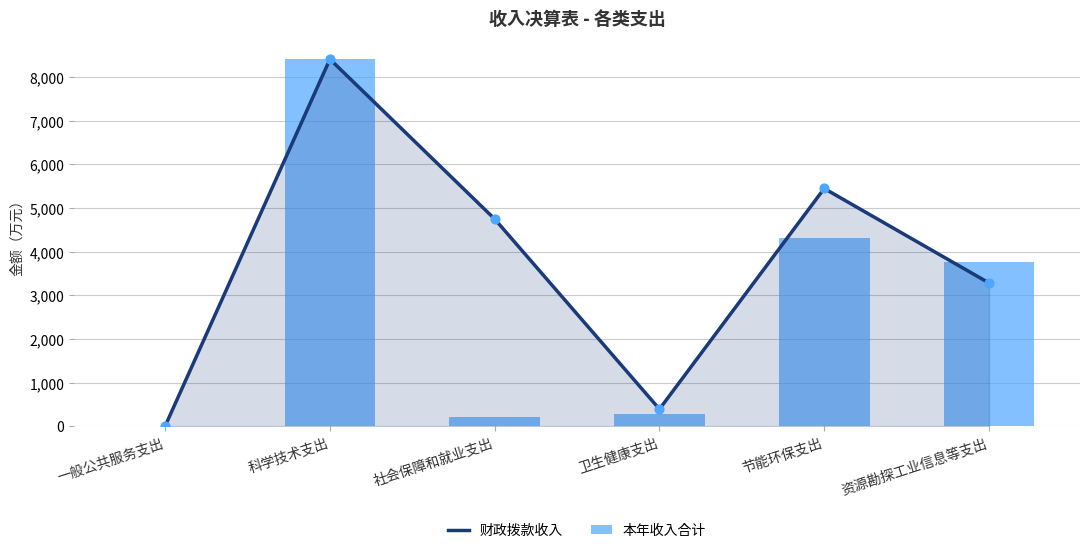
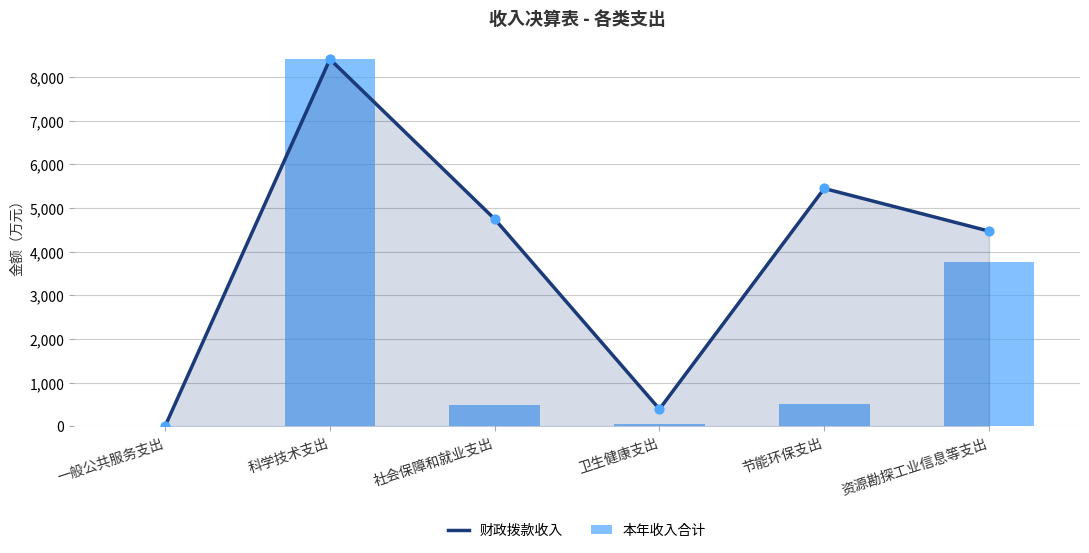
  {
    "财政拨款收入": {
      "一般公共服务支出": "0",
      "科学技术支出": "8,400",
      "社会保障和就业支出": "4,700",
      "卫生健康支出": "400",
      "节能环保支出": "5,400",
-     "资源勘探工业信息等支出": "3,300"
+     "资源勘探工业信息等支出": "4,500"
    },
    "本年收入合计": {
      "科学技术支出": "8,400",
-     "社会保障和就业支出": "200",
-     "卫生健康支出": "300",
-     "节能环保支出": "4,300",
+     "社会保障和就业支出": "500",
+     "卫生健康支出": "0",
+     "节能环保支出": "500",
      "资源勘探工业信息等支出": "3,800"
    }
  }
